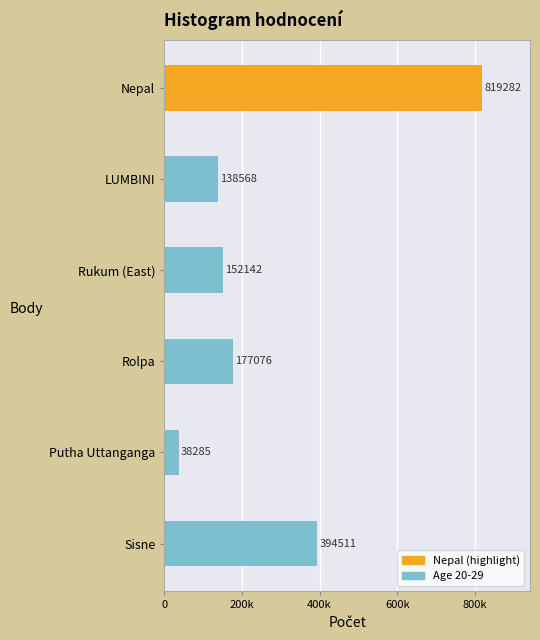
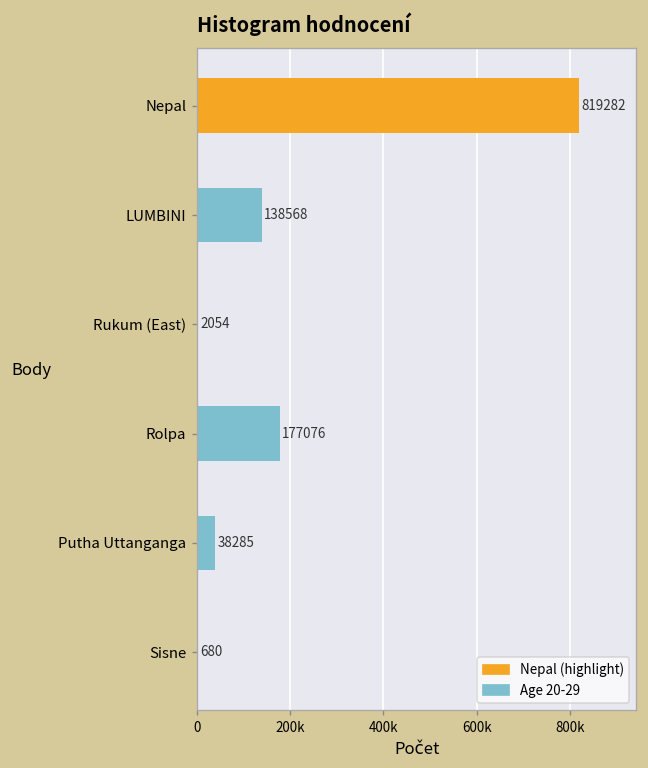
  {
    "Nepal": 819282,
    "LUMBINI": 138568,
-   "Rukum (East)": 152142,
+   "Rukum (East)": 2054,
    "Rolpa": 177076,
    "Putha Uttanganga": 38285,
-   "Sisne": 394511
+   "Sisne": 680
  }
